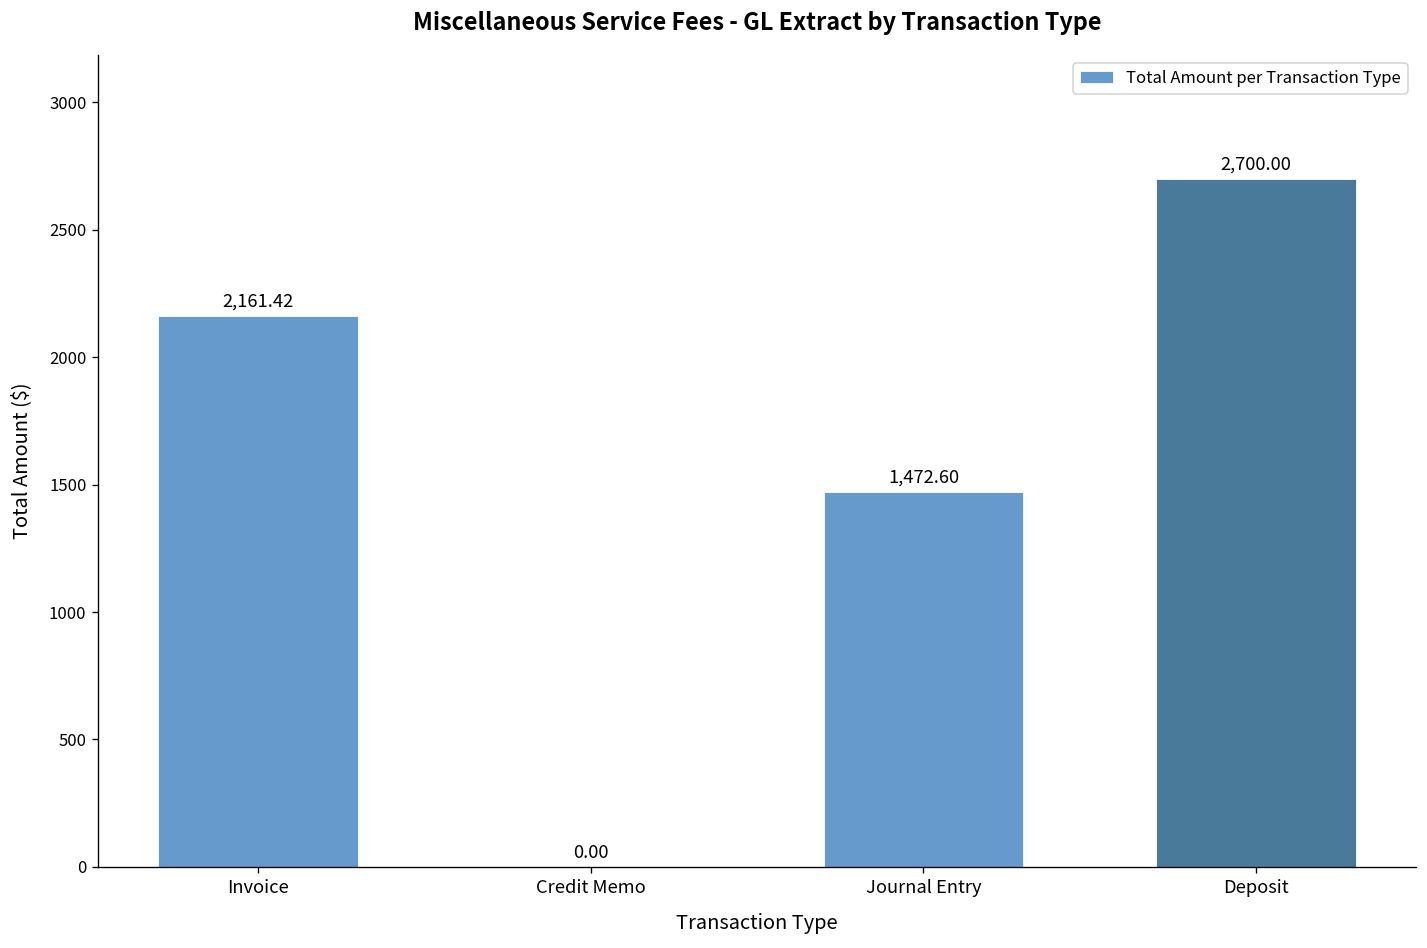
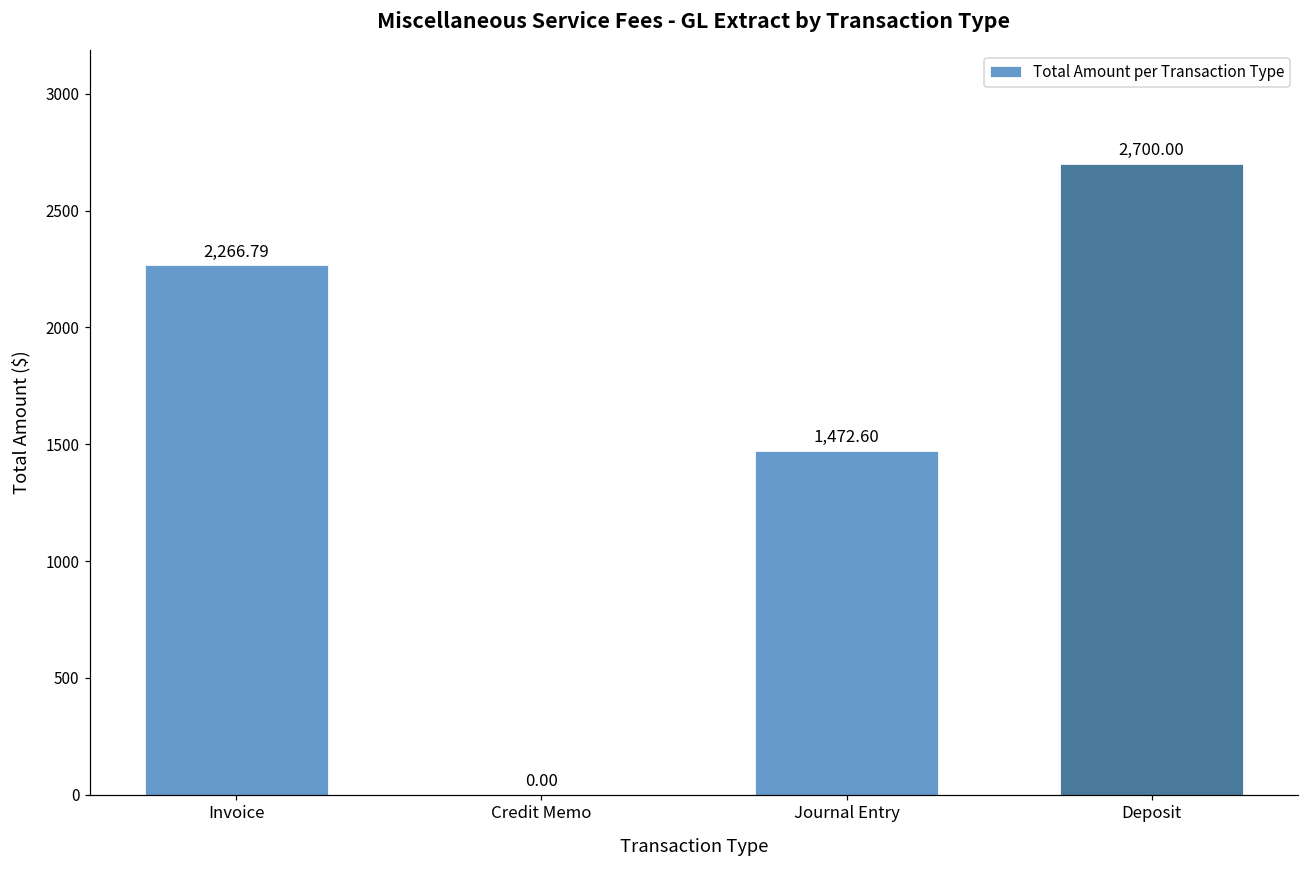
  {
-   "Invoice": "2,161.42",
+   "Invoice": "2,266.79",
    "Credit Memo": "0.00",
    "Journal Entry": "1,472.60",
    "Deposit": "2,700.00"
  }
